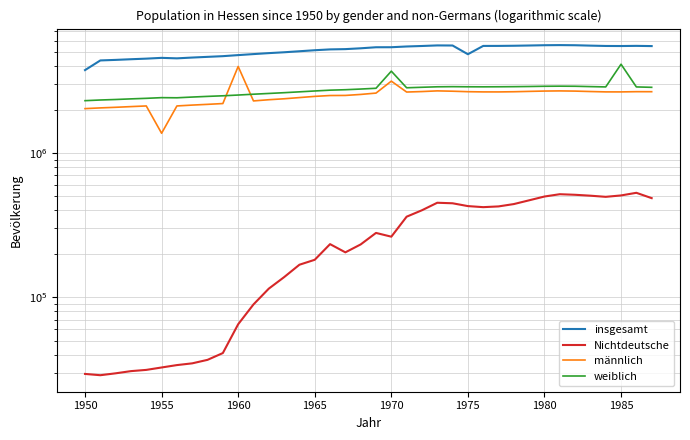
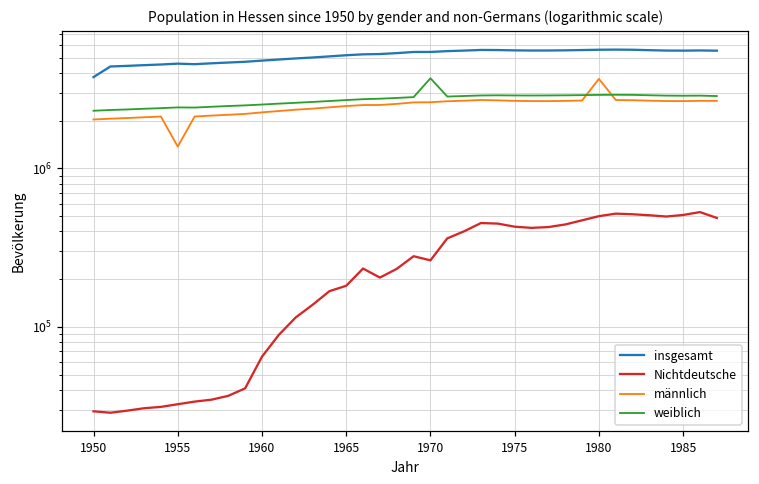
  {
    "insgesamt": {
      "1950": 3800000,
      "1955": 4600000,
      "1960": 4800000,
      "1965": 5200000,
      "1970": 5400000,
-     "1975": 4900000,
+     "1975": 5500000,
      "1980": 5600000,
      "1985": 5500000
    },
    "Nichtdeutsche": {
      "1950": 29000,
      "1955": 33000,
      "1960": 60000,
      "1965": 180000,
      "1970": 260000,
      "1975": 430000,
      "1980": 500000,
      "1985": 510000
    },
    "männlich": {
      "1950": 2000000,
      "1955": 1400000,
-     "1960": 4000000,
+     "1960": 2300000,
      "1965": 2500000,
-     "1970": 3200000,
+     "1970": 2600000,
      "1975": 2700000,
-     "1980": 2700000,
+     "1980": 3700000,
      "1985": 2700000
    },
    "weiblich": {
      "1950": 2300000,
      "1955": 2400000,
      "1960": 2500000,
      "1965": 2700000,
      "1970": 3700000,
      "1975": 2900000,
      "1980": 2900000,
-     "1985": 4100000
+     "1985": 2900000
    }
  }
